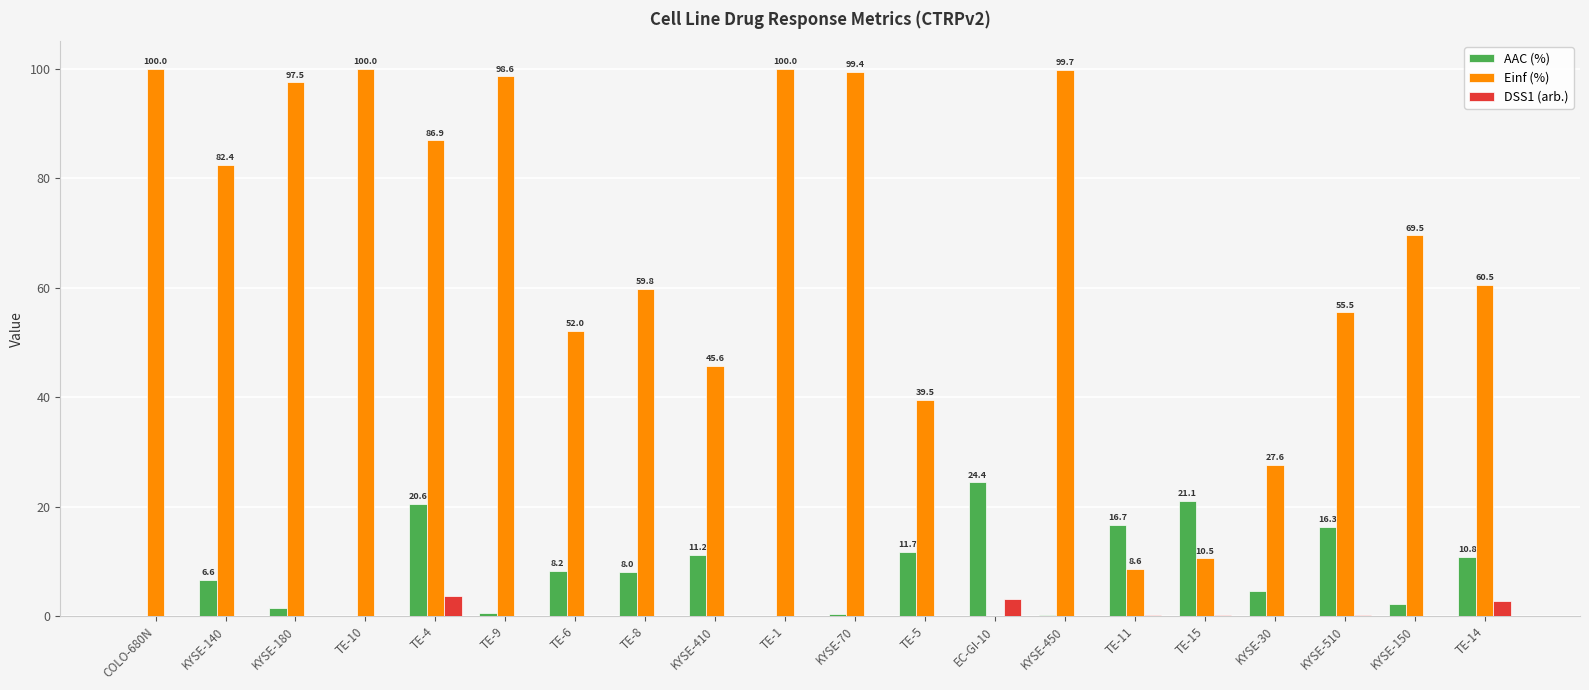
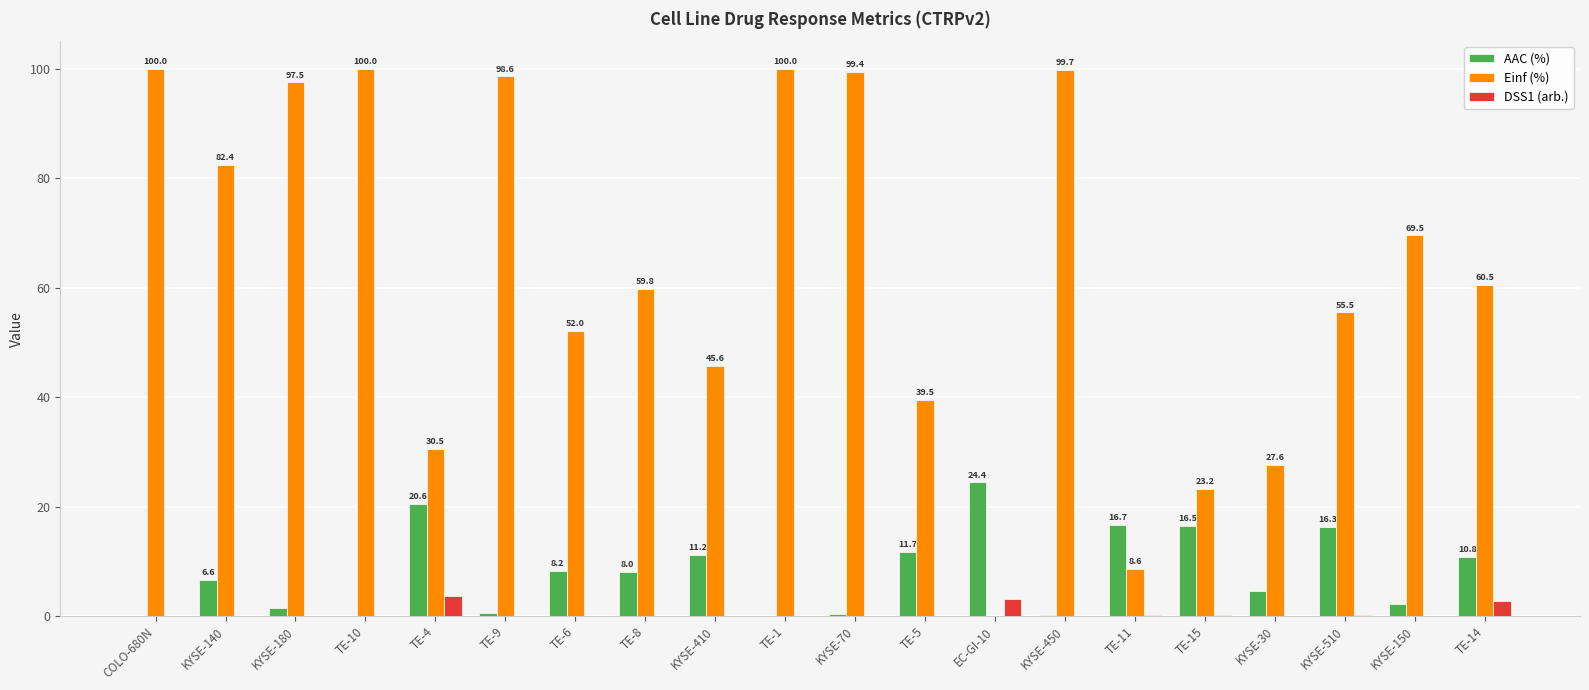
  {
    "AAC (%)": {
      "KYSE-140": 6.6,
      "TE-4": 20.6,
      "TE-6": 8.2,
      "TE-8": 8.0,
      "KYSE-410": 11.2,
      "TE-5": 11.7,
      "EC-GI-10": 24.4,
      "TE-11": 16.7,
-     "TE-15": 21.1,
+     "TE-15": 16.5,
      "KYSE-510": 16.3,
      "TE-14": 10.8
    },
    "Einf (%)": {
      "COLO-680N": 100.0,
      "KYSE-140": 82.4,
      "KYSE-180": 97.5,
      "TE-10": 100.0,
-     "TE-4": 86.9,
+     "TE-4": 30.5,
      "TE-9": 98.6,
      "TE-6": 52.0,
      "TE-8": 59.8,
      "KYSE-410": 45.6,
      "TE-1": 100.0,
      "KYSE-70": 99.4,
      "TE-5": 39.5,
      "KYSE-450": 99.7,
      "TE-11": 8.6,
-     "TE-15": 10.5,
+     "TE-15": 23.2,
      "KYSE-30": 27.6,
      "KYSE-510": 55.5,
      "KYSE-150": 69.5,
      "TE-14": 60.5
    },
    "DSS1 (arb.)": {
      "COLO-680N": 0,
      "KYSE-180": 0,
      "TE-10": 0,
      "TE-4": 4,
      "TE-9": 0,
      "TE-1": 0,
      "KYSE-70": 0,
      "EC-GI-10": 3,
      "KYSE-450": 0,
      "TE-14": 3
    }
  }
